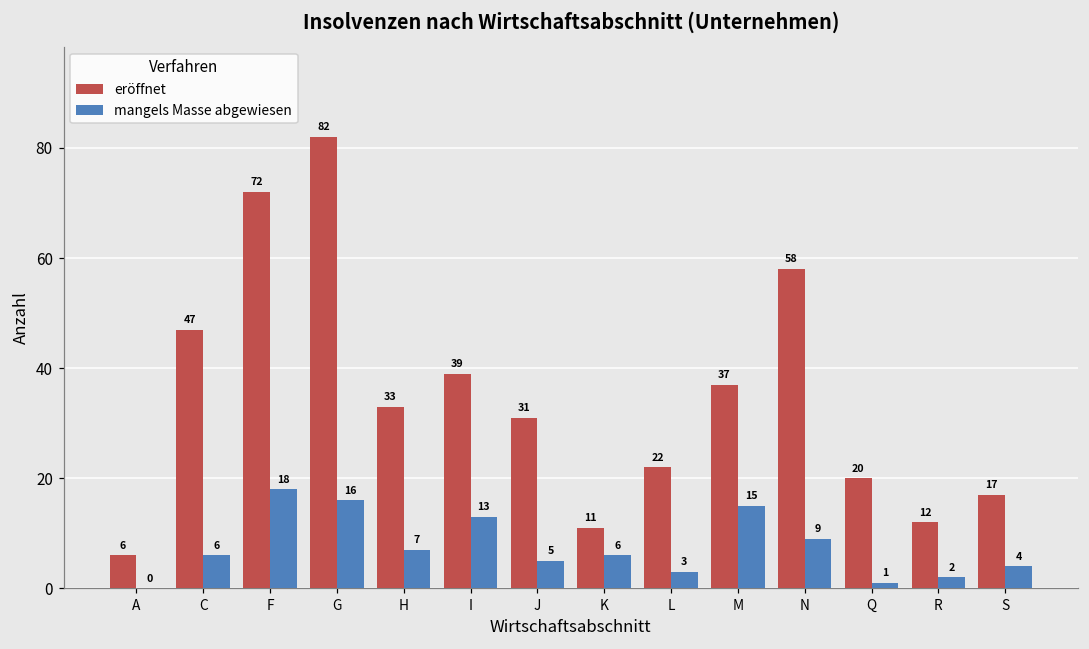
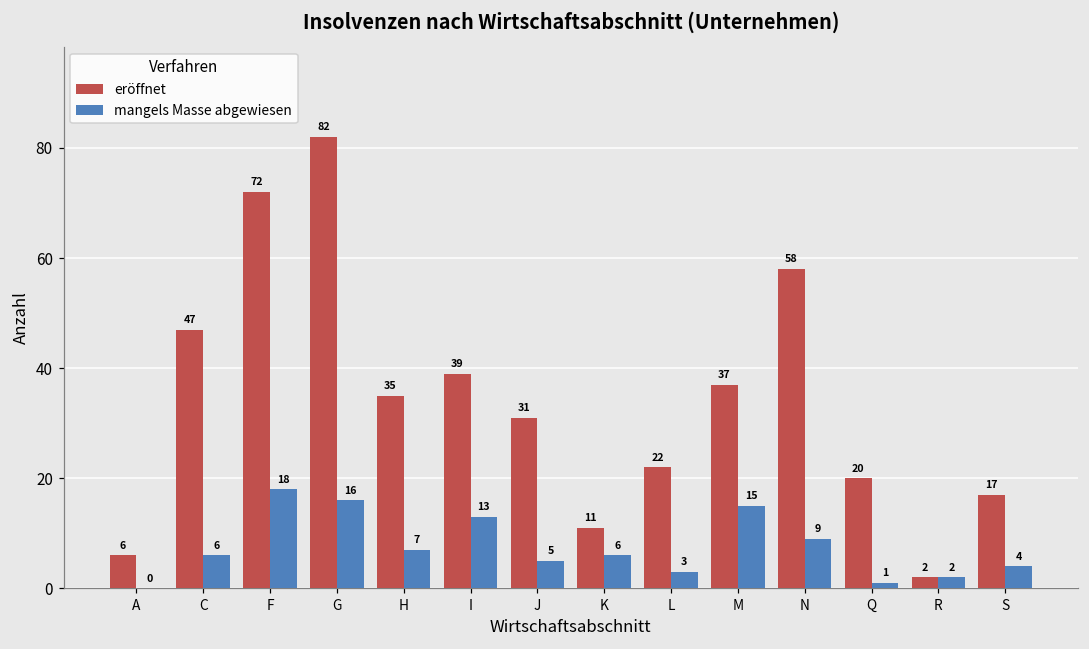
  {
    "eröffnet": {
      "A": 6,
      "C": 47,
      "F": 72,
      "G": 82,
-     "H": 33,
+     "H": 35,
      "I": 39,
      "J": 31,
      "K": 11,
      "L": 22,
      "M": 37,
      "N": 58,
      "Q": 20,
-     "R": 12,
+     "R": 2,
      "S": 17
    },
    "mangels Masse abgewiesen": {
      "A": 0,
      "C": 6,
      "F": 18,
      "G": 16,
      "H": 7,
      "I": 13,
      "J": 5,
      "K": 6,
      "L": 3,
      "M": 15,
      "N": 9,
      "Q": 1,
      "R": 2,
      "S": 4
    }
  }
